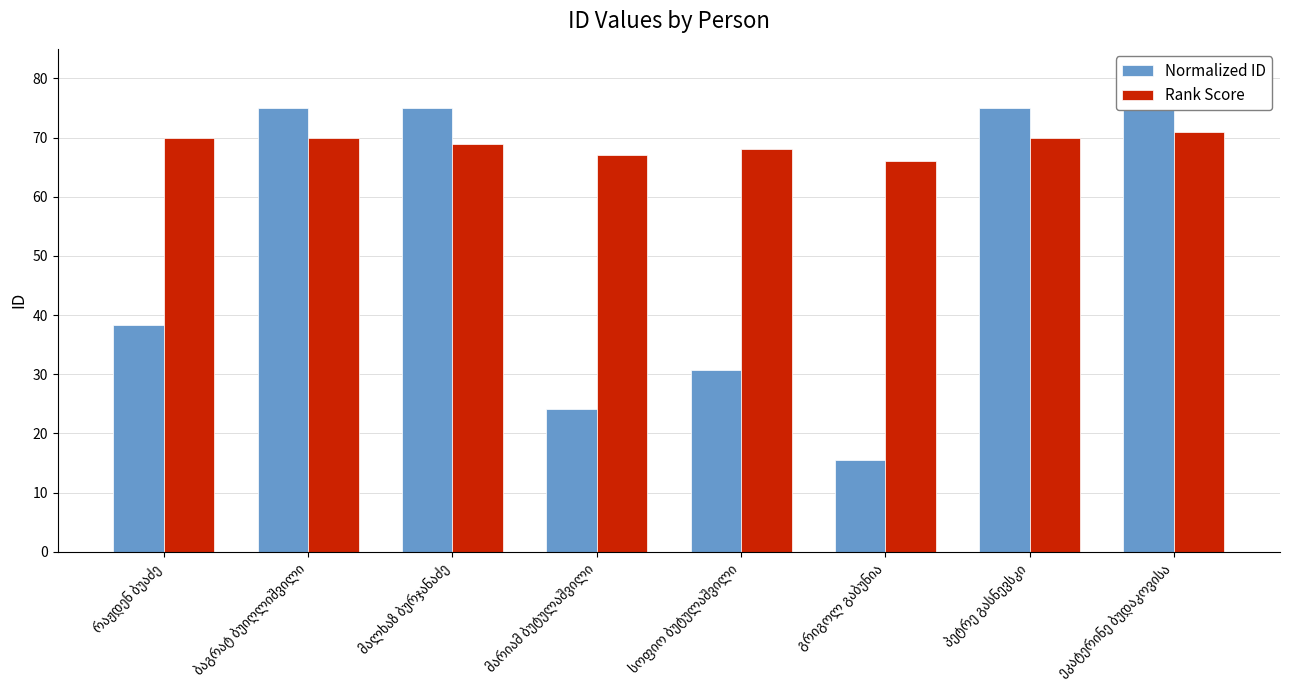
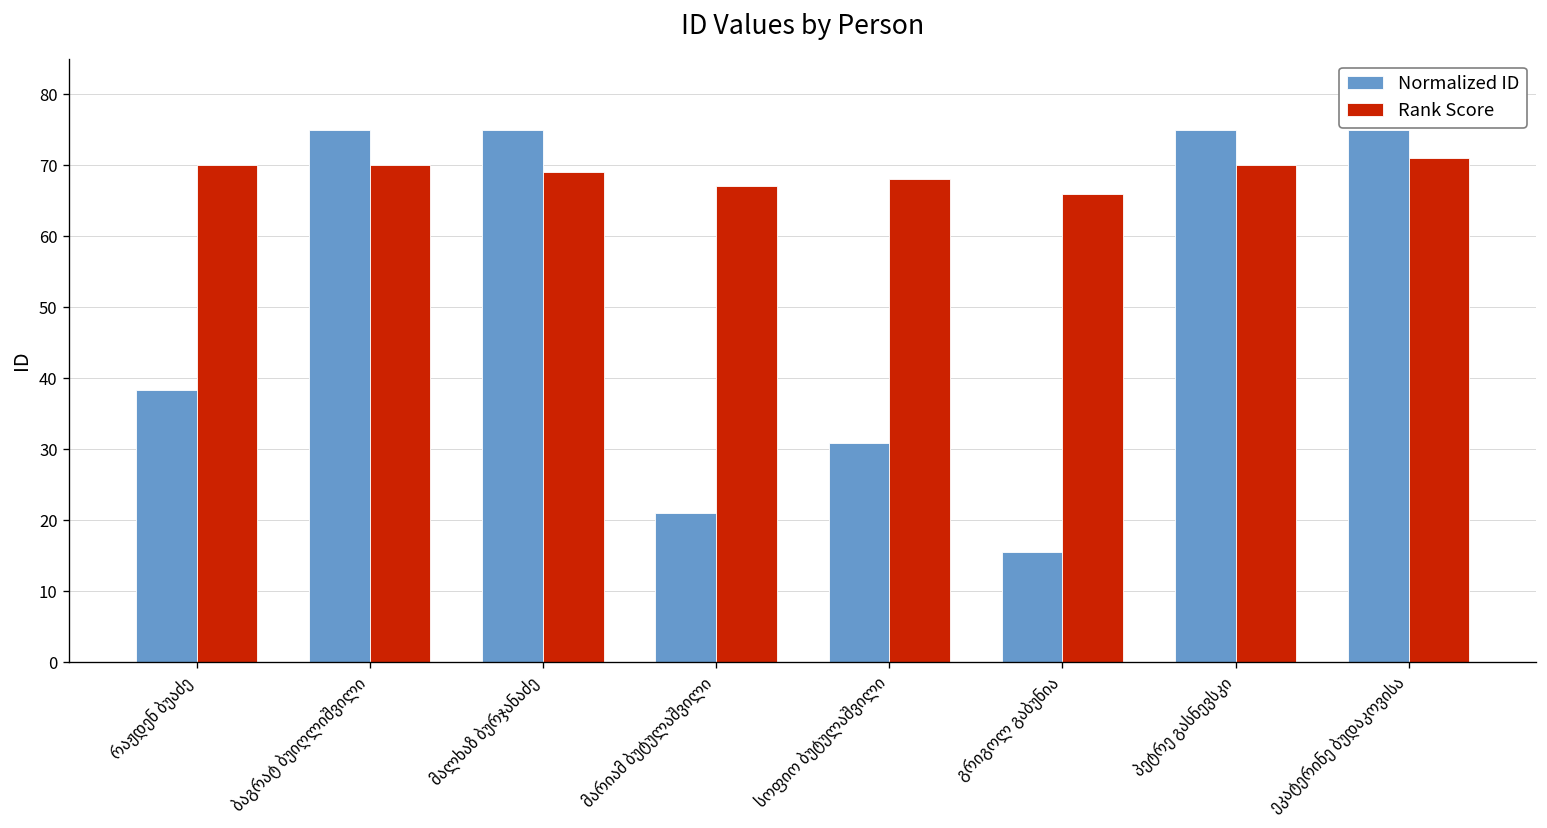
  {
    "Normalized ID": {
      "რაჟდენ ბუაძე": 38,
      "ბაგრატ ბუიღლიშვილი": 75,
      "მალხაზ ბურჯანაძე": 75,
-     "მარიამ ბუტულაშვილი": 24,
+     "მარიამ ბუტულაშვილი": 21,
      "სოფიო ბუტულაშვილი": 31,
      "გრიგოლ გაბუნია": 16,
      "პეტრე გასნევსკი": 75
    },
    "Rank Score": {
      "რაჟდენ ბუაძე": 70,
      "ბაგრატ ბუიღლიშვილი": 70,
      "მალხაზ ბურჯანაძე": 69,
      "მარიამ ბუტულაშვილი": 67,
      "სოფიო ბუტულაშვილი": 68,
      "გრიგოლ გაბუნია": 66,
      "პეტრე გასნევსკი": 70,
      "ეკატერინე ბუდაკოვისა": 71
    }
  }
